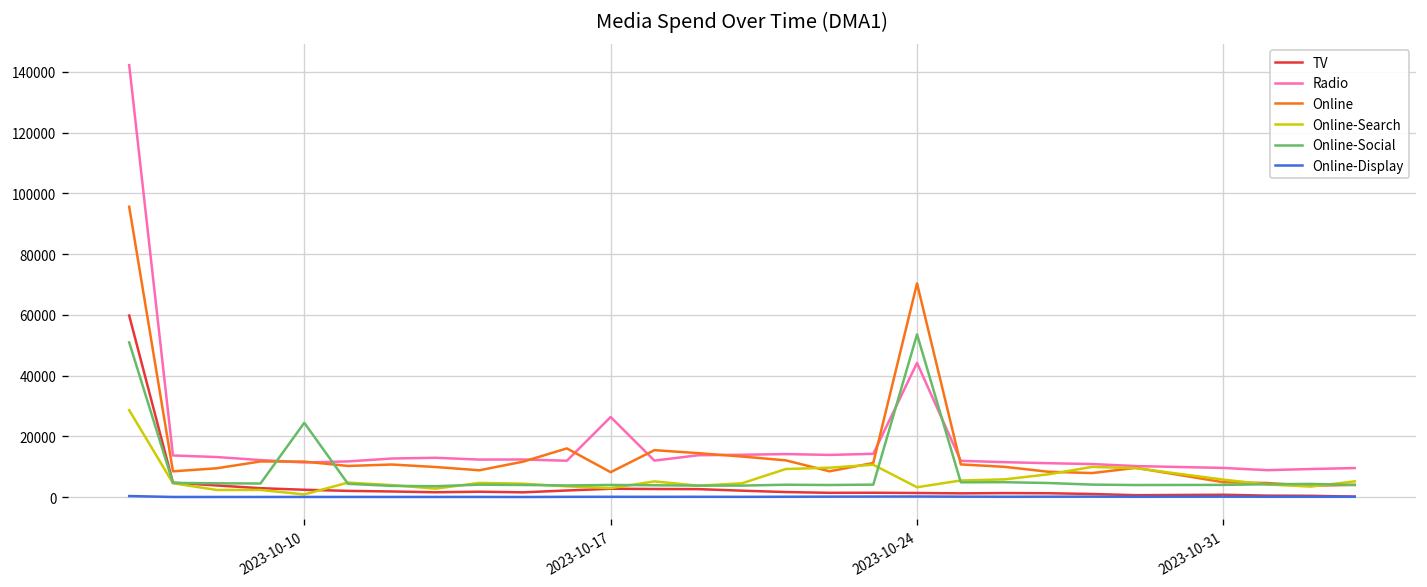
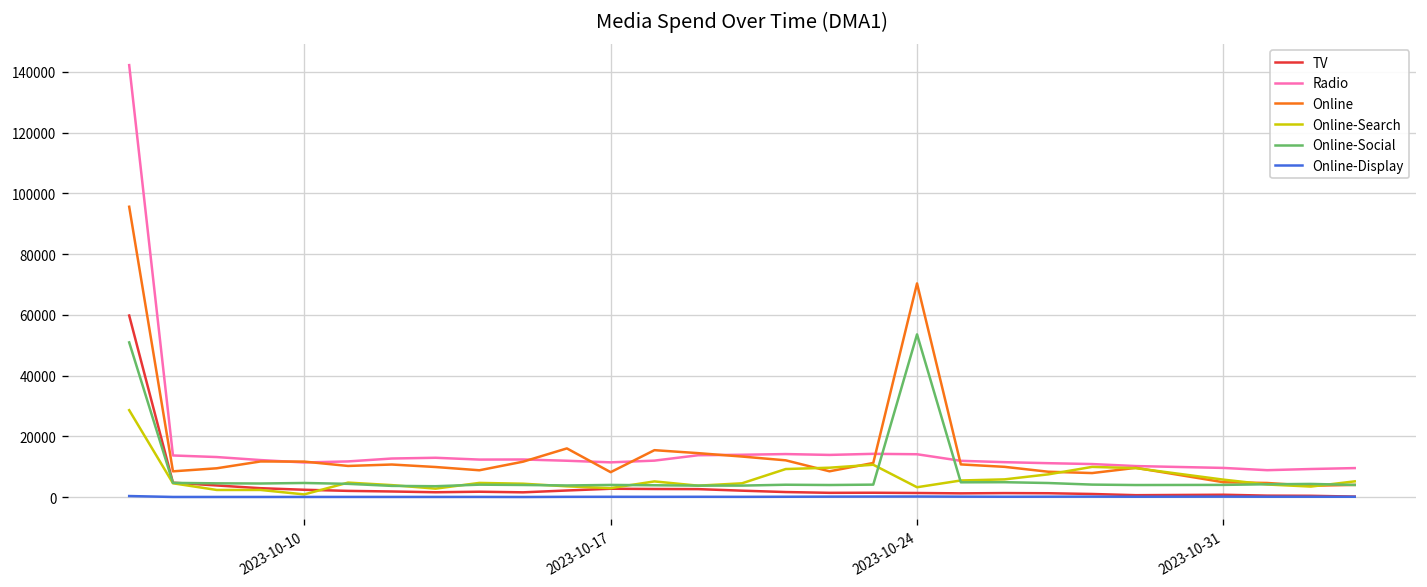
  {
    "TV": {
      "2023-10-10": 2000,
      "2023-10-24": 1000
    },
    "Radio": {
-     "2023-10-17": 26000,
-     "2023-10-24": 44000,
+     "2023-10-17": 11000,
+     "2023-10-24": 14000,
      "2023-10-31": 10000
    },
    "Online": {
      "2023-10-17": 8000,
      "2023-10-24": 70000
    },
    "Online-Search": {
      "2023-10-24": 3000
    },
    "Online-Social": {
-     "2023-10-10": 24000,
+     "2023-10-10": 5000,
      "2023-10-17": 4000,
      "2023-10-24": 54000
    },
    "Online-Display": {
      "2023-10-17": 0,
      "2023-10-24": 0
    }
  }
